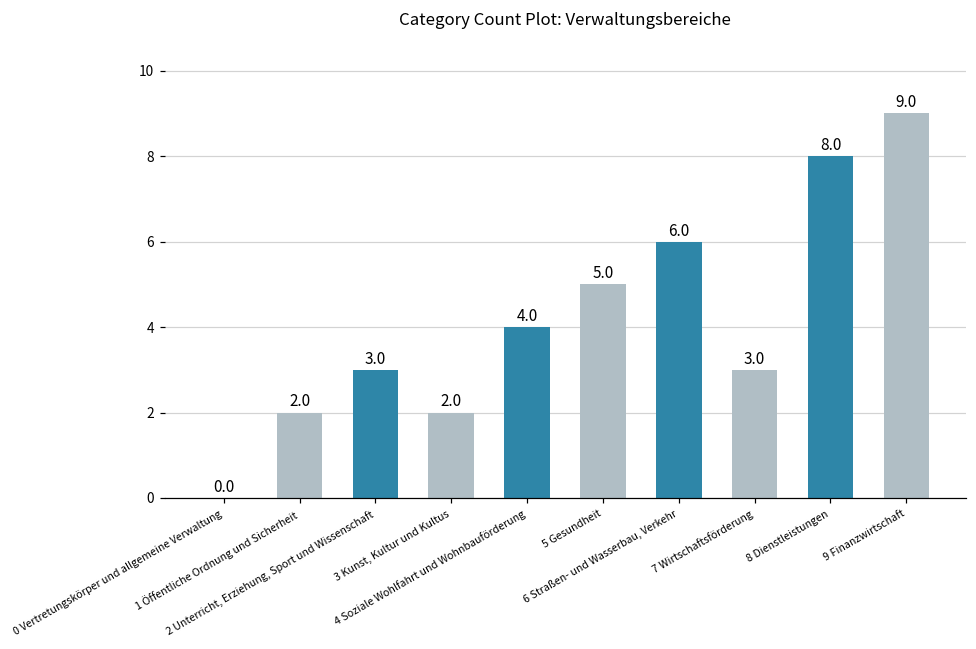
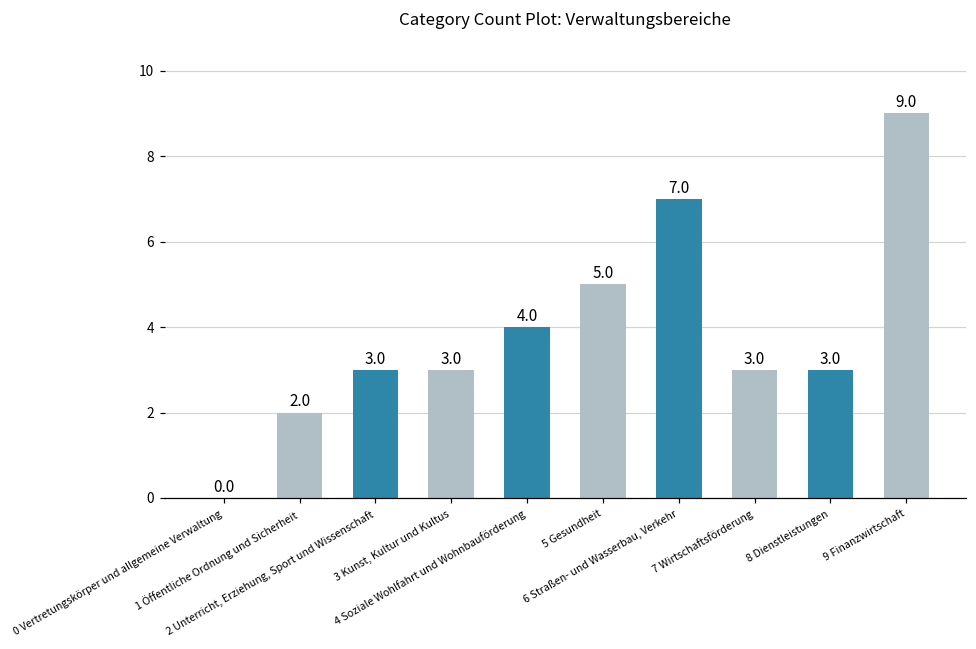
  {
    "0 Vertretungskörper und allgemeine Verwaltung": 0.0,
    "1 Öffentliche Ordnung und Sicherheit": 2.0,
    "2 Unterricht, Erziehung, Sport und Wissenschaft": 3.0,
-   "3 Kunst, Kultur und Kultus": 2.0,
+   "3 Kunst, Kultur und Kultus": 3.0,
    "4 Soziale Wohlfahrt und Wohnbauförderung": 4.0,
    "5 Gesundheit": 5.0,
-   "6 Straßen- und Wasserbau, Verkehr": 6.0,
+   "6 Straßen- und Wasserbau, Verkehr": 7.0,
    "7 Wirtschaftsförderung": 3.0,
-   "8 Dienstleistungen": 8.0,
+   "8 Dienstleistungen": 3.0,
    "9 Finanzwirtschaft": 9.0
  }
